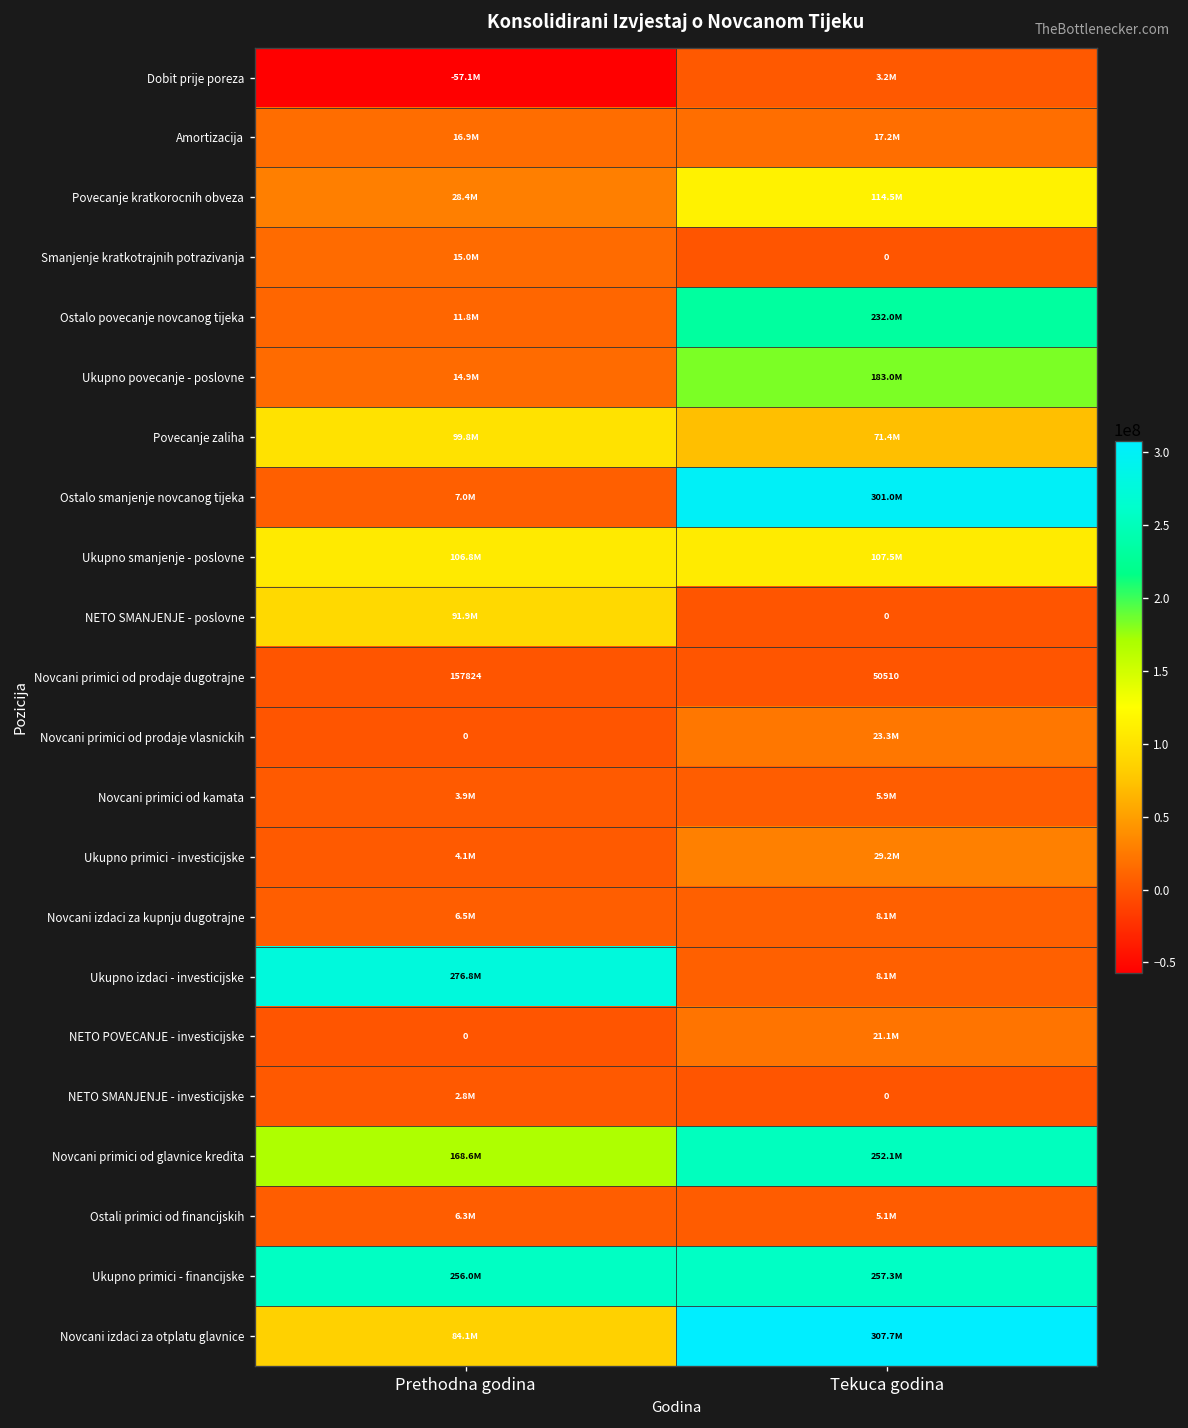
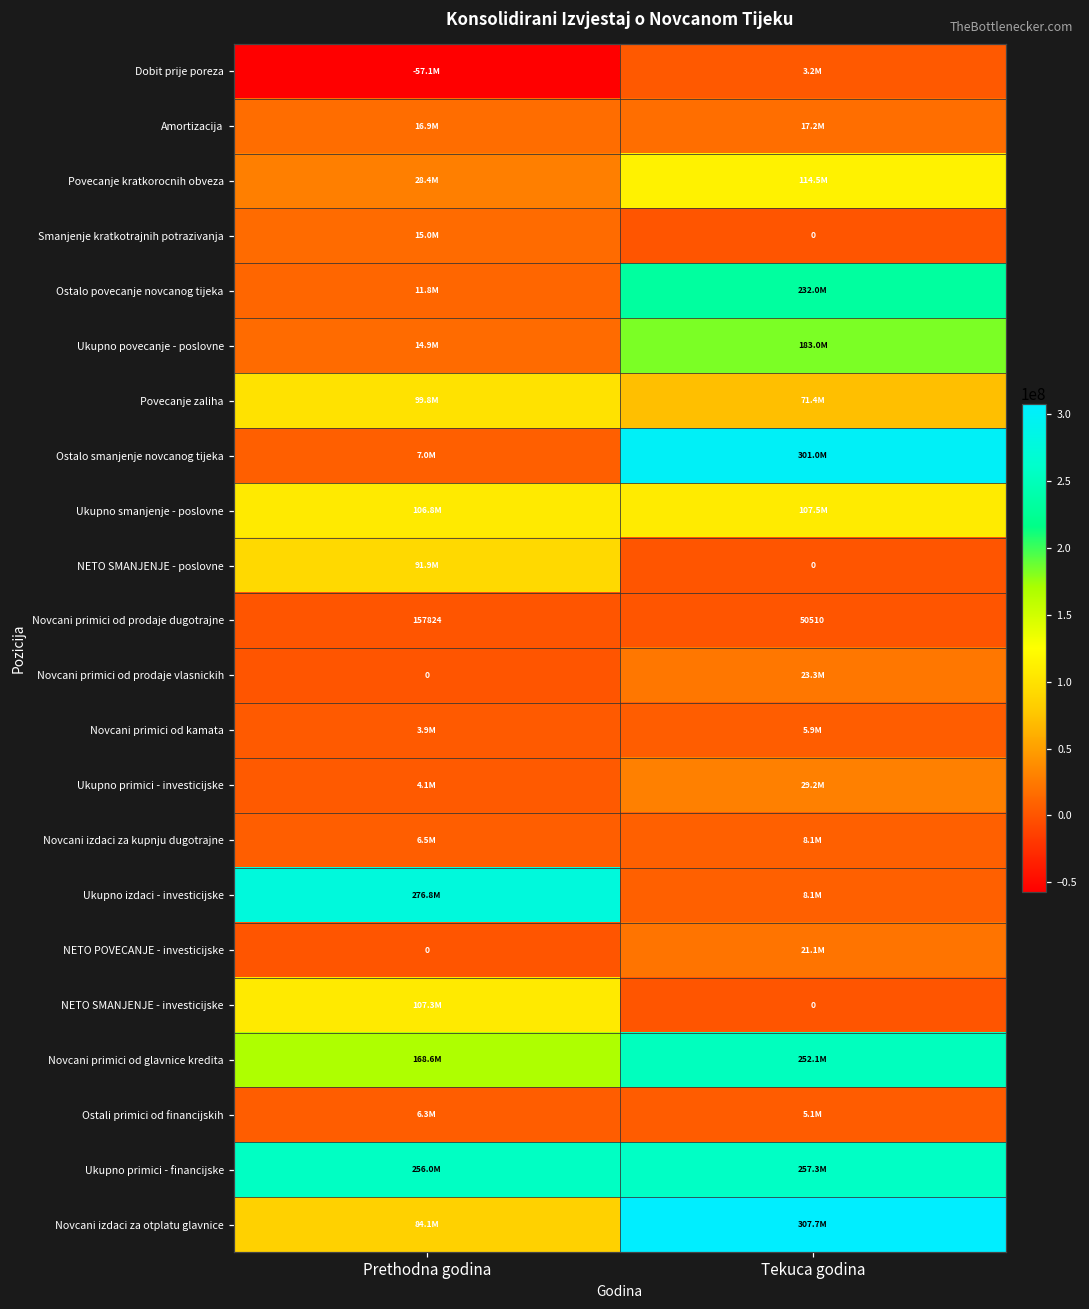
  {
    "Dobit prije poreza": {
      "Prethodna godina": "-57.1M",
      "Tekuca godina": "3.2M"
    },
    "Amortizacija": {
      "Prethodna godina": "16.9M",
      "Tekuca godina": "17.2M"
    },
    "Povecanje kratkorocnih obveza": {
      "Prethodna godina": "28.4M",
      "Tekuca godina": "114.5M"
    },
    "Smanjenje kratkotrajnih potrazivanja": {
      "Prethodna godina": "15.0M",
      "Tekuca godina": "0"
    },
    "Ostalo povecanje novcanog tijeka": {
      "Prethodna godina": "11.8M",
      "Tekuca godina": "232.0M"
    },
    "Ukupno povecanje - poslovne": {
      "Prethodna godina": "14.9M",
      "Tekuca godina": "183.0M"
    },
    "Povecanje zaliha": {
      "Prethodna godina": "99.8M",
      "Tekuca godina": "71.4M"
    },
    "Ostalo smanjenje novcanog tijeka": {
      "Prethodna godina": "7.0M",
      "Tekuca godina": "301.0M"
    },
    "Ukupno smanjenje - poslovne": {
      "Prethodna godina": "106.8M",
      "Tekuca godina": "107.5M"
    },
    "NETO SMANJENJE - poslovne": {
      "Prethodna godina": "91.9M",
      "Tekuca godina": "0"
    },
    "Novcani primici od prodaje dugotrajne": {
      "Prethodna godina": "157824",
      "Tekuca godina": "50510"
    },
    "Novcani primici od prodaje vlasnickih": {
      "Prethodna godina": "0",
      "Tekuca godina": "23.3M"
    },
    "Novcani primici od kamata": {
      "Prethodna godina": "3.9M",
      "Tekuca godina": "5.9M"
    },
    "Ukupno primici - investicijske": {
      "Prethodna godina": "4.1M",
      "Tekuca godina": "29.2M"
    },
    "Novcani izdaci za kupnju dugotrajne": {
      "Prethodna godina": "6.5M",
      "Tekuca godina": "8.1M"
    },
    "Ukupno izdaci - investicijske": {
      "Prethodna godina": "276.8M",
      "Tekuca godina": "8.1M"
    },
    "NETO POVECANJE - investicijske": {
      "Prethodna godina": "0",
      "Tekuca godina": "21.1M"
    },
    "NETO SMANJENJE - investicijske": {
-     "Prethodna godina": "2.8M",
+     "Prethodna godina": "107.3M",
      "Tekuca godina": "0"
    },
    "Novcani primici od glavnice kredita": {
      "Prethodna godina": "168.6M",
      "Tekuca godina": "252.1M"
    },
    "Ostali primici od financijskih": {
      "Prethodna godina": "6.3M",
      "Tekuca godina": "5.1M"
    },
    "Ukupno primici - financijske": {
      "Prethodna godina": "256.0M",
      "Tekuca godina": "257.3M"
    },
    "Novcani izdaci za otplatu glavnice": {
      "Prethodna godina": "84.1M",
      "Tekuca godina": "307.7M"
    }
  }
